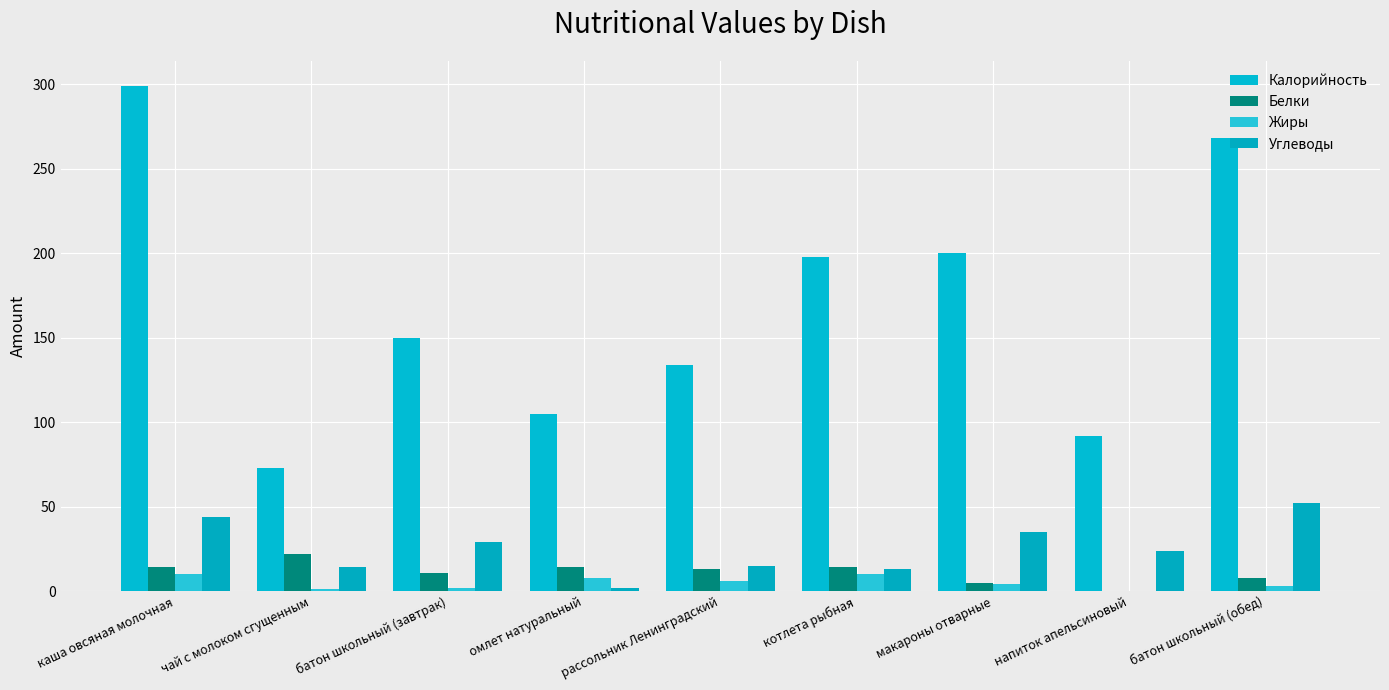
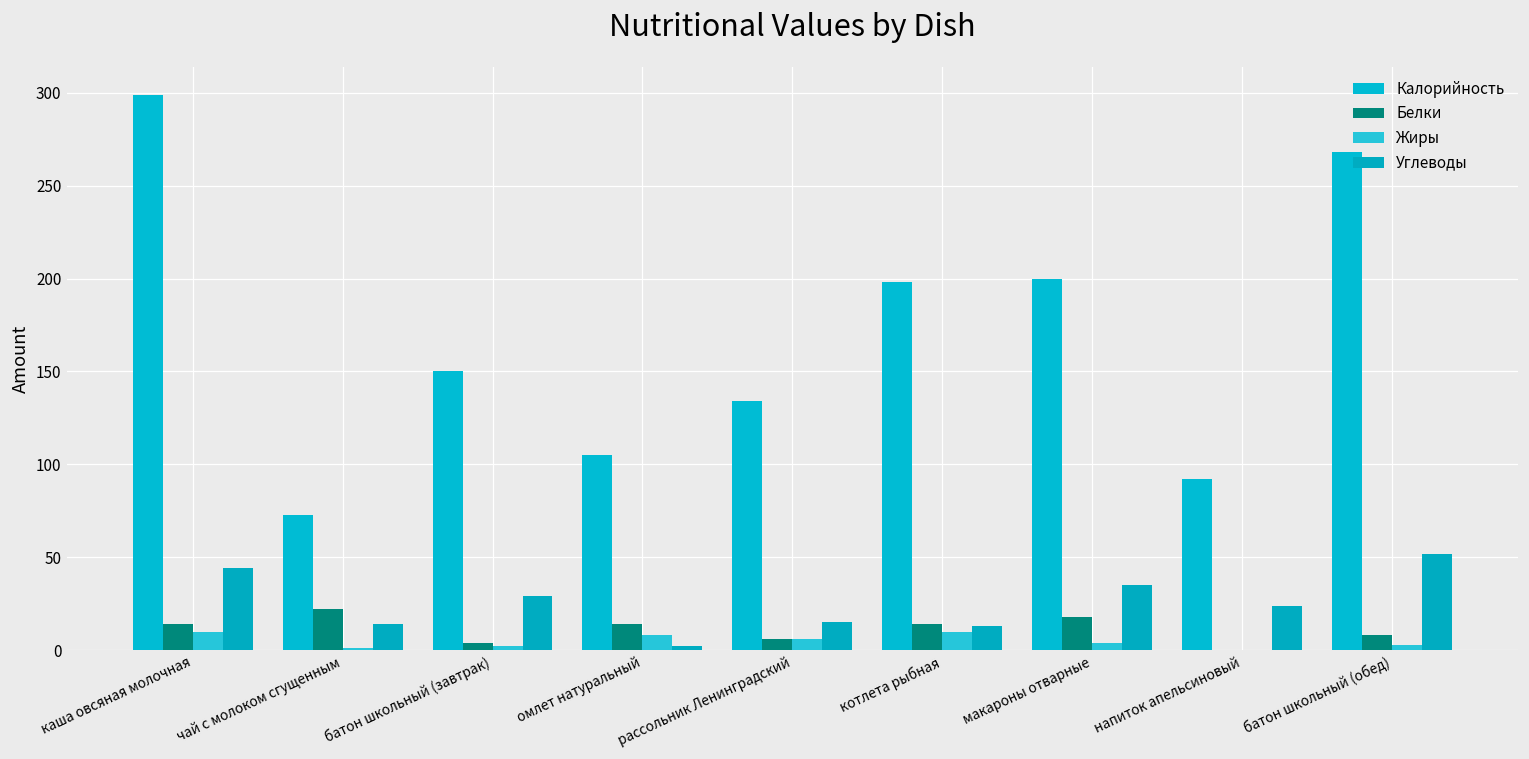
  {
    "Белки": {
      "каша овсяная молочная": 14,
      "чай с молоком сгущенным": 22,
-     "батон школьный (завтрак)": 11,
+     "батон школьный (завтрак)": 4,
      "омлет натуральный": 14,
-     "рассольник Ленинградский": 13,
+     "рассольник Ленинградский": 6,
      "котлета рыбная": 14,
-     "макароны отварные": 5,
+     "макароны отварные": 18,
      "напиток апельсиновый": 0,
      "батон школьный (обед)": 8
    }
  }
